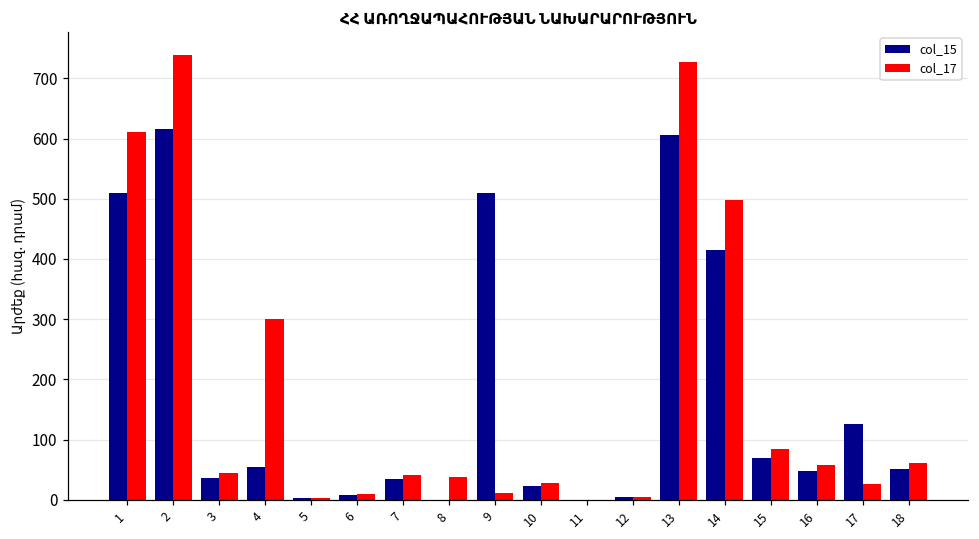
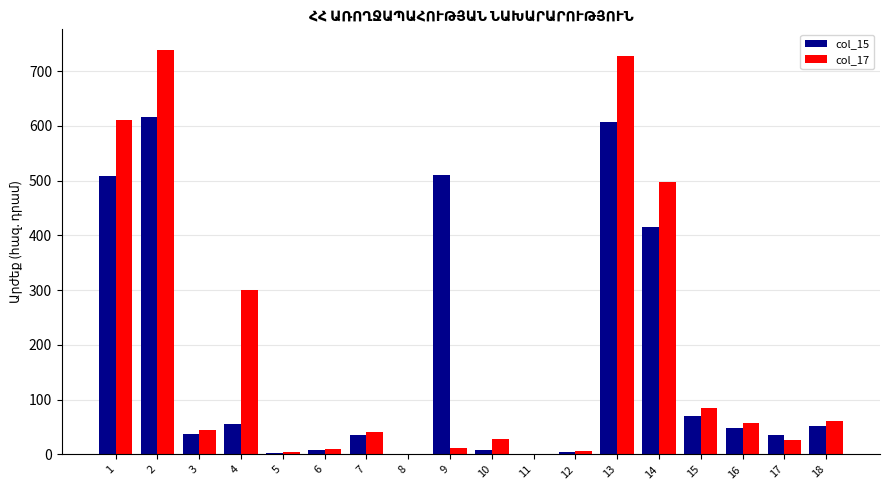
  {
    "col_15": {
      "1": 510,
      "2": 620,
      "3": 40,
      "4": 60,
      "6": 10,
      "7": 30,
      "9": 510,
-     "10": 20,
+     "10": 10,
      "12": 0,
      "13": 610,
      "14": 410,
      "15": 70,
      "16": 50,
-     "17": 130,
+     "17": 40,
      "18": 50
    },
    "col_17": {
      "1": 610,
      "2": 740,
      "3": 40,
      "4": 300,
      "6": 10,
      "7": 40,
-     "8": 40,
+     "8": 0,
      "9": 10,
      "10": 30,
      "12": 10,
      "13": 730,
      "14": 500,
      "15": 80,
      "16": 60,
      "17": 30,
      "18": 60
    }
  }
